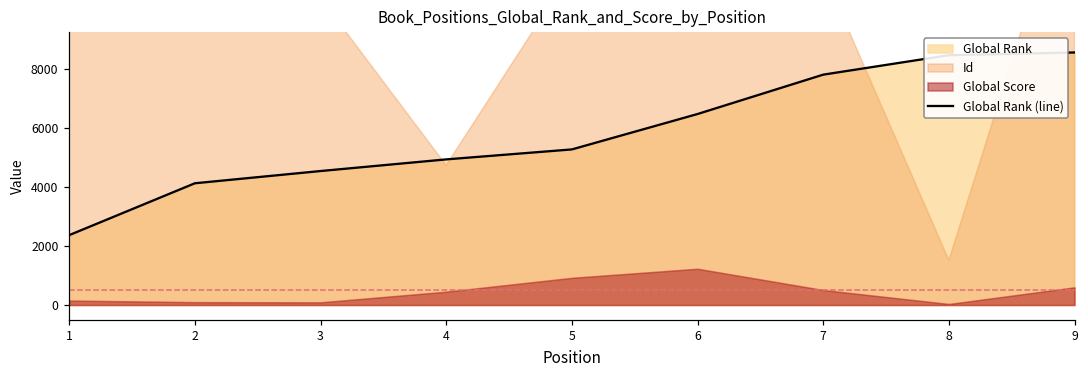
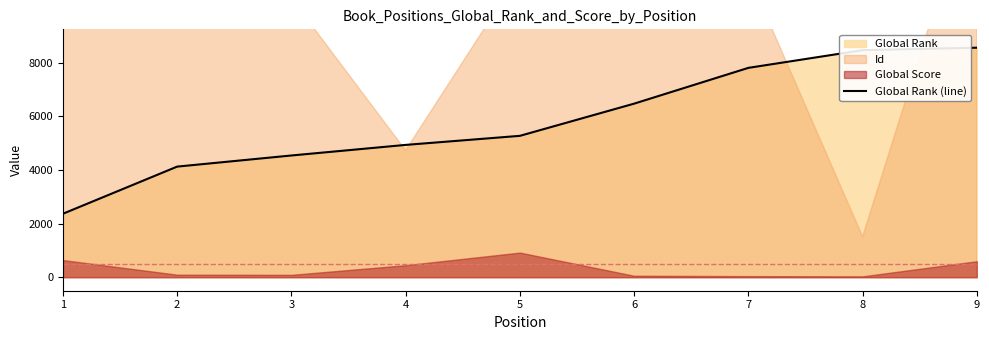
  {
    "Global Score": {
-     "1": 200,
+     "1": 600,
      "2": 100,
      "4": 500,
      "5": 900,
-     "6": 1200,
-     "7": 500,
+     "6": 100,
+     "7": 0,
      "9": 600
    }
  }
